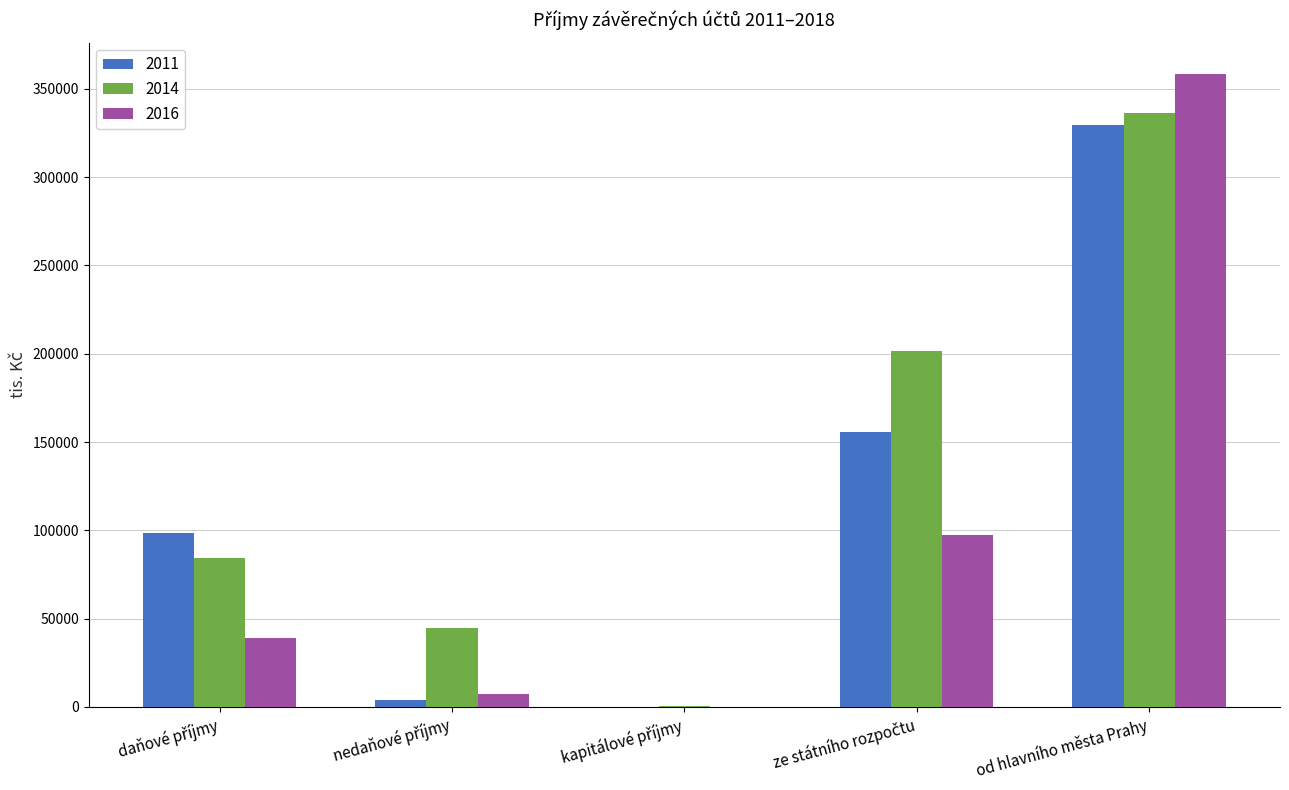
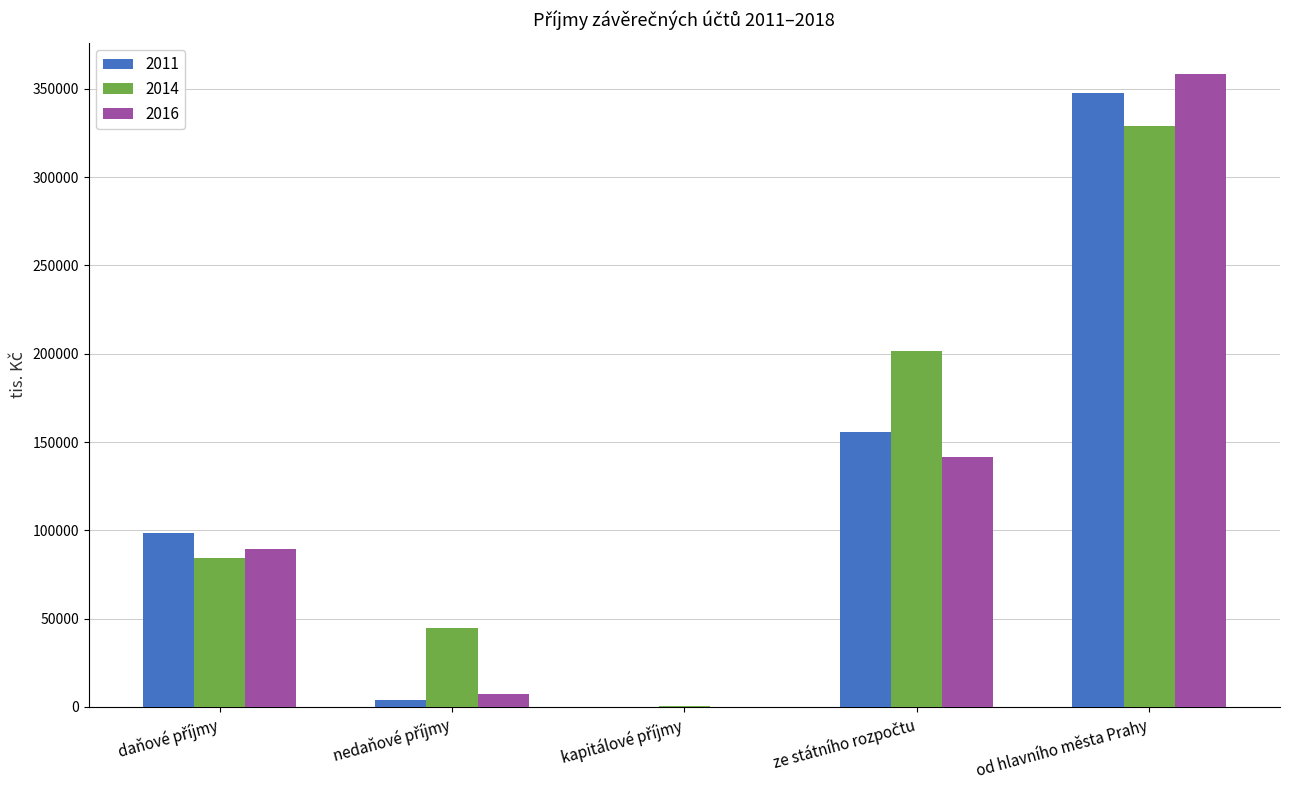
  {
    "2011": {
      "daňové příjmy": 98000,
      "nedaňové příjmy": 4000,
      "kapitálové příjmy": 0,
      "ze státního rozpočtu": 156000,
-     "od hlavního města Prahy": 330000
+     "od hlavního města Prahy": 347000
    },
    "2014": {
      "daňové příjmy": 85000,
      "nedaňové příjmy": 45000,
      "ze státního rozpočtu": 202000,
-     "od hlavního města Prahy": 336000
+     "od hlavního města Prahy": 329000
    },
    "2016": {
-     "daňové příjmy": 39000,
+     "daňové příjmy": 89000,
      "nedaňové příjmy": 8000,
-     "ze státního rozpočtu": 98000,
+     "ze státního rozpočtu": 141000,
      "od hlavního města Prahy": 358000
    }
  }
